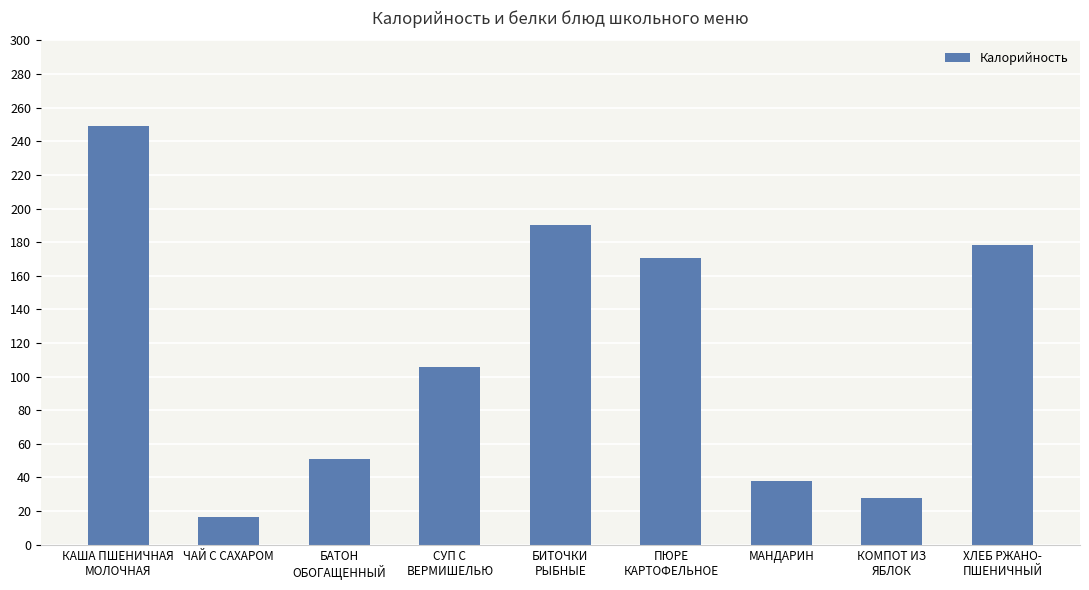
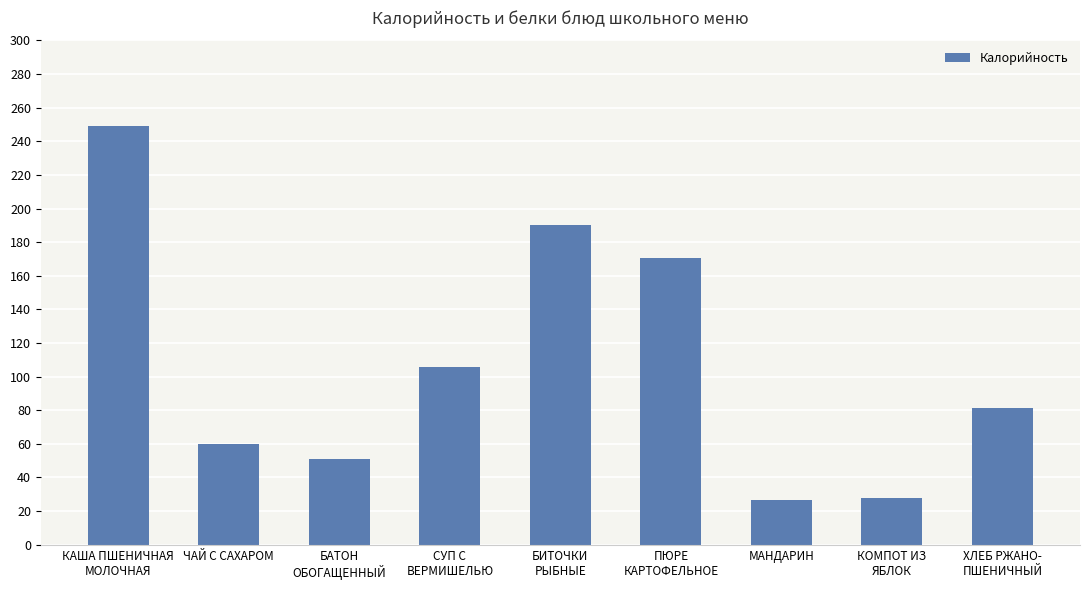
  {
    "КАША ПШЕНИЧНАЯ МОЛОЧНАЯ": 249,
-   "ЧАЙ С САХАРОМ": 17,
+   "ЧАЙ С САХАРОМ": 60,
    "БАТОН ОБОГАЩЕННЫЙ": 51,
    "СУП С ВЕРМИШЕЛЬЮ": 106,
    "БИТОЧКИ РЫБНЫЕ": 190,
    "ПЮРЕ КАРТОФЕЛЬНОЕ": 171,
-   "МАНДАРИН": 38,
+   "МАНДАРИН": 27,
    "КОМПОТ ИЗ ЯБЛОК": 28,
-   "ХЛЕБ РЖАНО- ПШЕНИЧНЫЙ": 179
+   "ХЛЕБ РЖАНО- ПШЕНИЧНЫЙ": 82
  }
